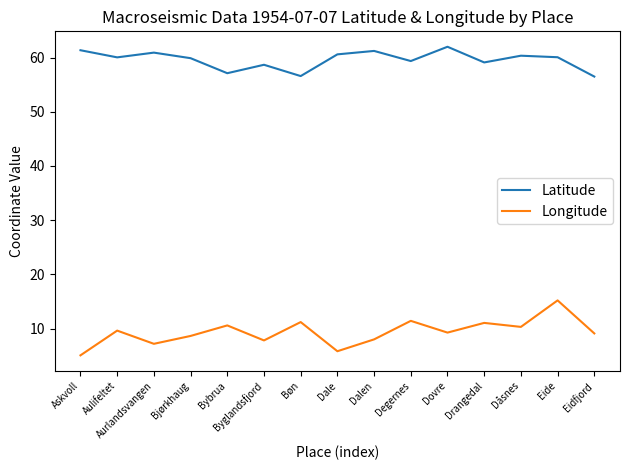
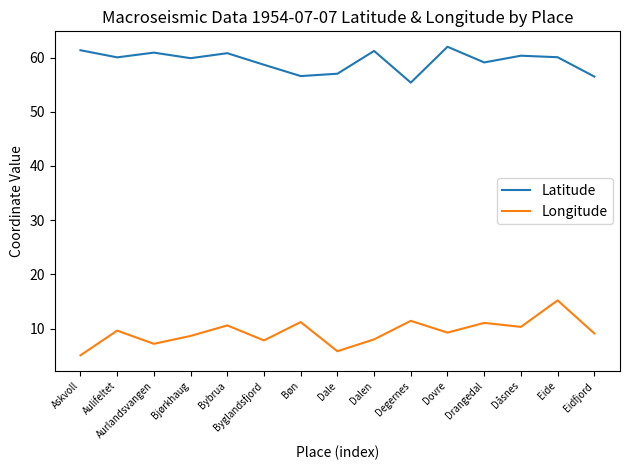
  {
    "Latitude": {
      "Askvoll": 61,
      "Aulifeltet": 60,
      "Aurlandsvangen": 61,
      "Bjørkhaug": 60,
-     "Bybrua": 57,
+     "Bybrua": 61,
      "Byglandsfjord": 59,
      "Bøn": 57,
-     "Dale": 61,
+     "Dale": 57,
      "Dalen": 61,
-     "Degernes": 59,
+     "Degernes": 55,
      "Dovre": 62,
      "Drangedal": 59,
      "Dåsnes": 60,
      "Eide": 60,
      "Eidfjord": 56
    },
    "Longitude": {
      "Askvoll": 5,
      "Aulifeltet": 10,
      "Aurlandsvangen": 7,
      "Bjørkhaug": 9,
      "Bybrua": 11,
      "Byglandsfjord": 8,
      "Bøn": 11,
      "Dale": 6,
      "Dalen": 8,
      "Degernes": 11,
      "Dovre": 9,
      "Drangedal": 11,
      "Dåsnes": 10,
      "Eide": 15,
      "Eidfjord": 9
    }
  }
